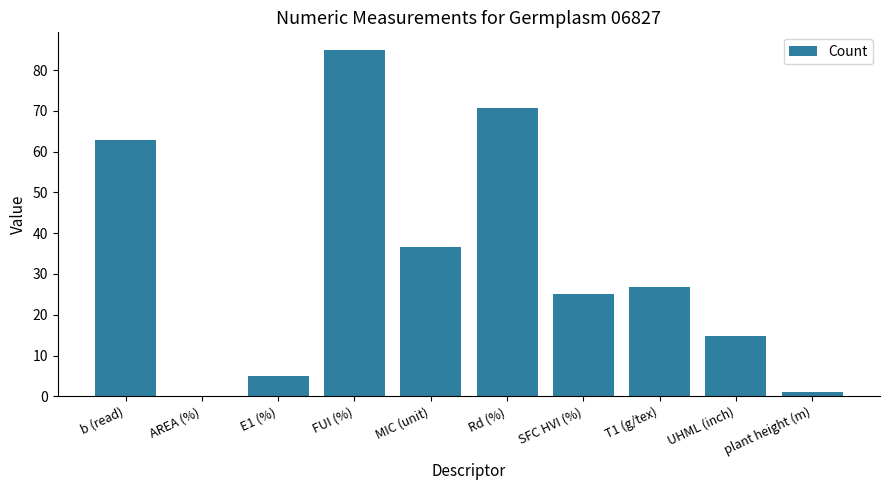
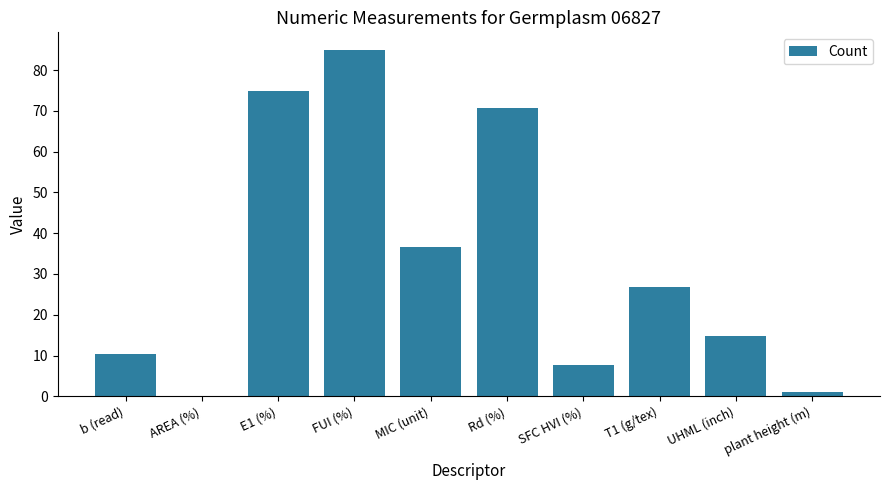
  {
-   "b (read)": 63,
-   "E1 (%)": 5,
+   "b (read)": 10,
+   "E1 (%)": 75,
    "FUI (%)": 85,
    "MIC (unit)": 37,
    "Rd (%)": 71,
-   "SFC HVI (%)": 25,
+   "SFC HVI (%)": 8,
    "T1 (g/tex)": 27,
    "UHML (inch)": 15,
    "plant height (m)": 1
  }
